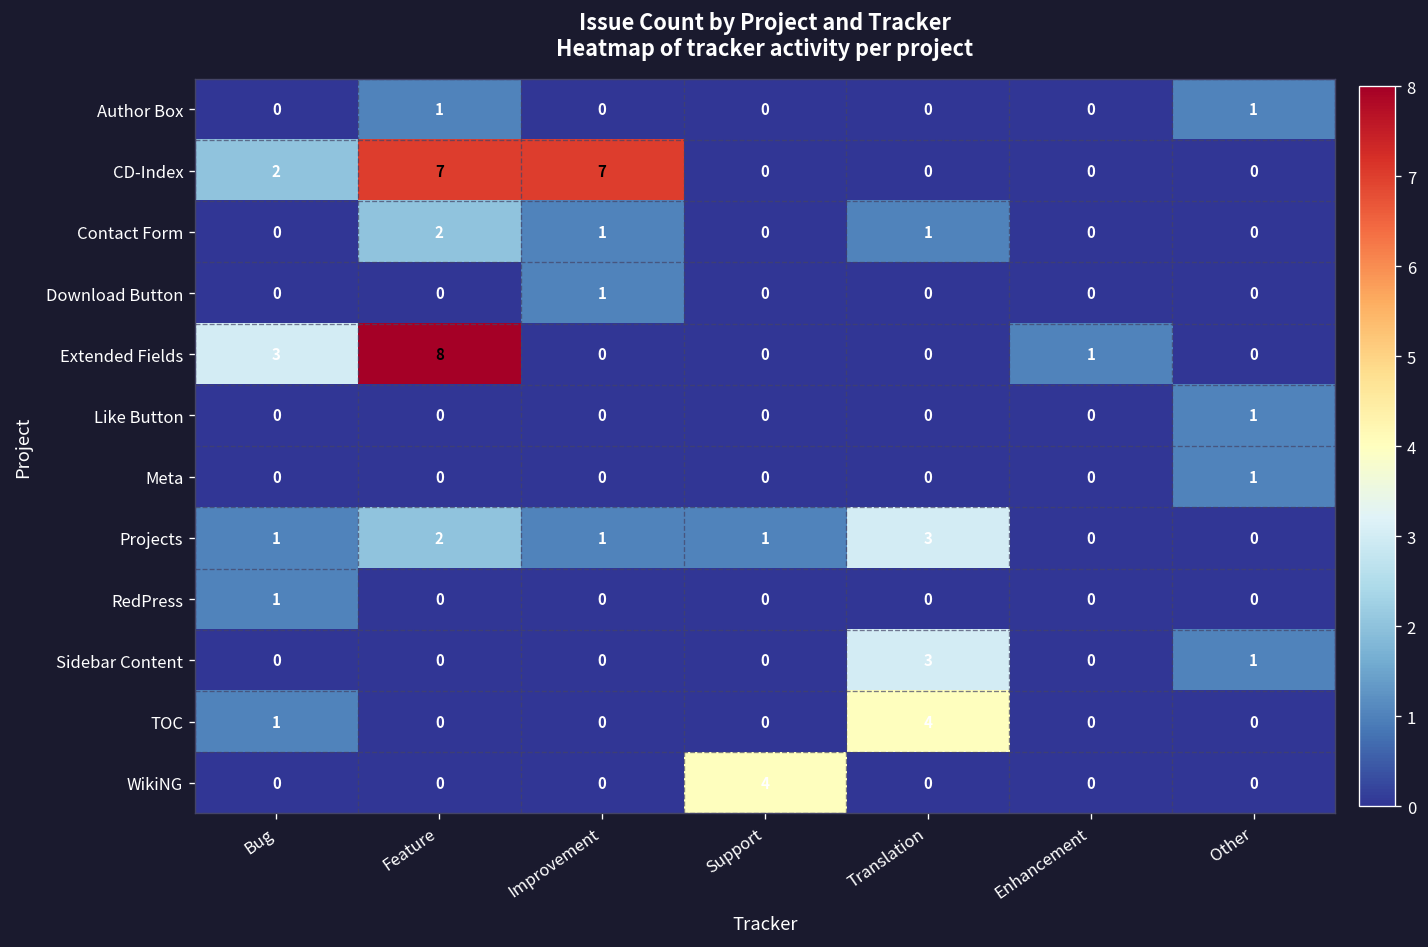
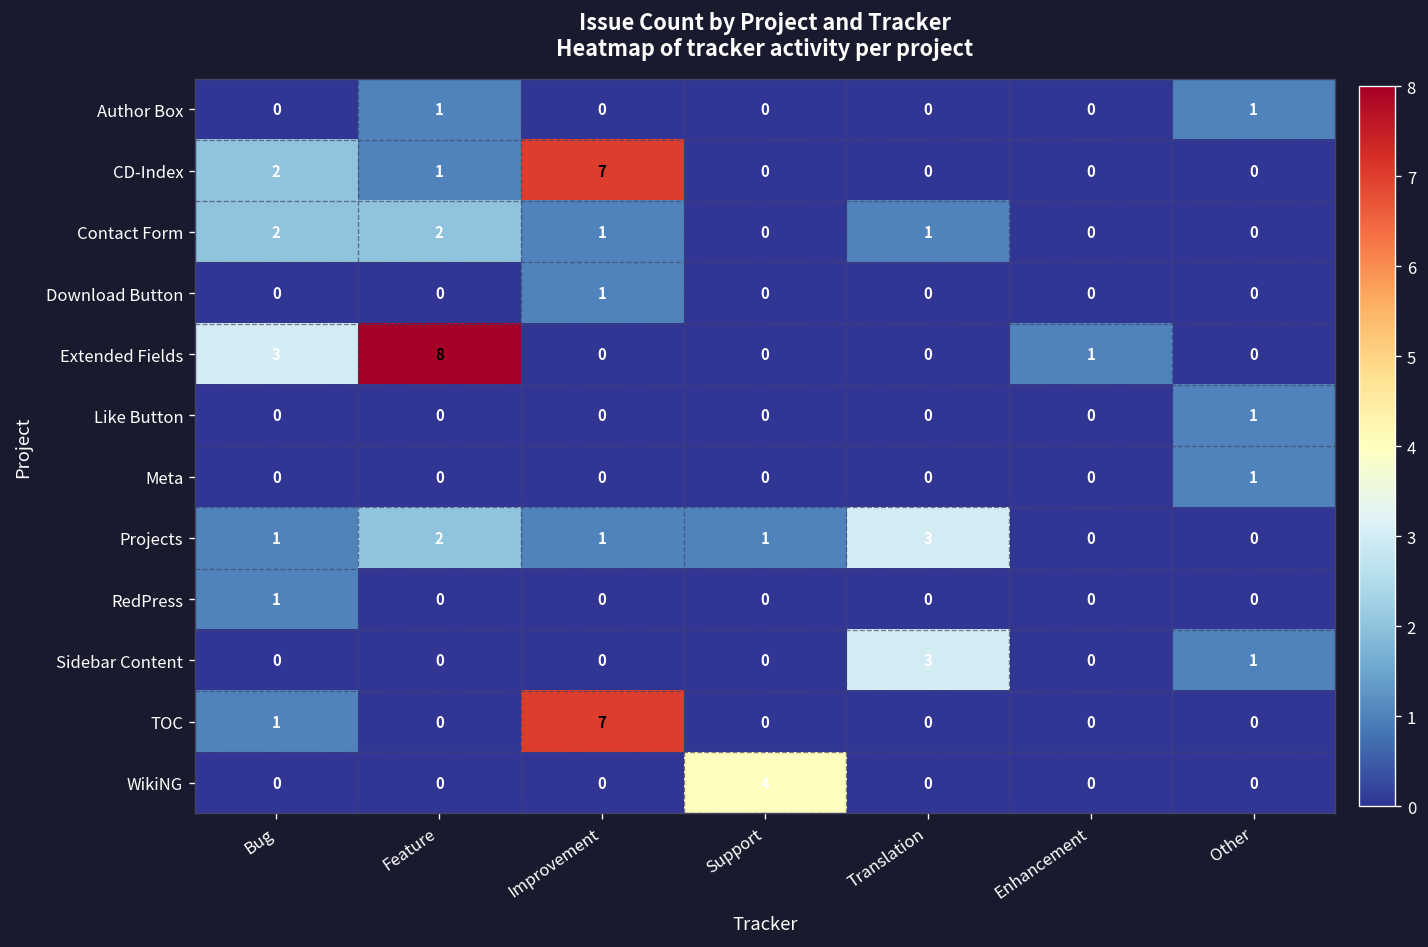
  {
    "Author Box": {
      "Bug": 0,
      "Feature": 1,
      "Improvement": 0,
      "Support": 0,
      "Translation": 0,
      "Enhancement": 0,
      "Other": 1
    },
    "CD-Index": {
      "Bug": 2,
-     "Feature": 7,
+     "Feature": 1,
      "Improvement": 7,
      "Support": 0,
      "Translation": 0,
      "Enhancement": 0,
      "Other": 0
    },
    "Contact Form": {
-     "Bug": 0,
+     "Bug": 2,
      "Feature": 2,
      "Improvement": 1,
      "Support": 0,
      "Translation": 1,
      "Enhancement": 0,
      "Other": 0
    },
    "Download Button": {
      "Bug": 0,
      "Feature": 0,
      "Improvement": 1,
      "Support": 0,
      "Translation": 0,
      "Enhancement": 0,
      "Other": 0
    },
    "Extended Fields": {
      "Feature": 8,
      "Improvement": 0,
      "Support": 0,
      "Translation": 0,
      "Enhancement": 1,
      "Other": 0
    },
    "Like Button": {
      "Bug": 0,
      "Feature": 0,
      "Improvement": 0,
      "Support": 0,
      "Translation": 0,
      "Enhancement": 0,
      "Other": 1
    },
    "Meta": {
      "Bug": 0,
      "Feature": 0,
      "Improvement": 0,
      "Support": 0,
      "Translation": 0,
      "Enhancement": 0,
      "Other": 1
    },
    "Projects": {
      "Bug": 1,
      "Feature": 2,
      "Improvement": 1,
      "Support": 1,
      "Enhancement": 0,
      "Other": 0
    },
    "RedPress": {
      "Bug": 1,
      "Feature": 0,
      "Improvement": 0,
      "Support": 0,
      "Translation": 0,
      "Enhancement": 0,
      "Other": 0
    },
    "Sidebar Content": {
      "Bug": 0,
      "Feature": 0,
      "Improvement": 0,
      "Support": 0,
      "Enhancement": 0,
      "Other": 1
    },
    "TOC": {
      "Bug": 1,
      "Feature": 0,
-     "Improvement": 0,
+     "Improvement": 7,
      "Support": 0,
-     "Translation": 4,
+     "Translation": 0,
      "Enhancement": 0,
      "Other": 0
    },
    "WikiNG": {
      "Bug": 0,
      "Feature": 0,
      "Improvement": 0,
      "Support": 4,
      "Translation": 0,
      "Enhancement": 0,
      "Other": 0
    }
  }
